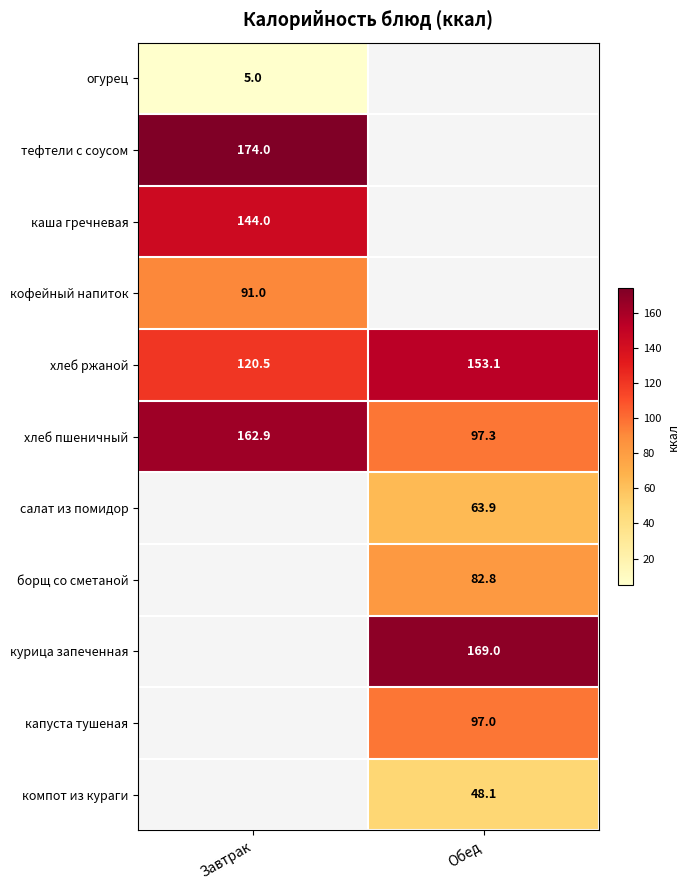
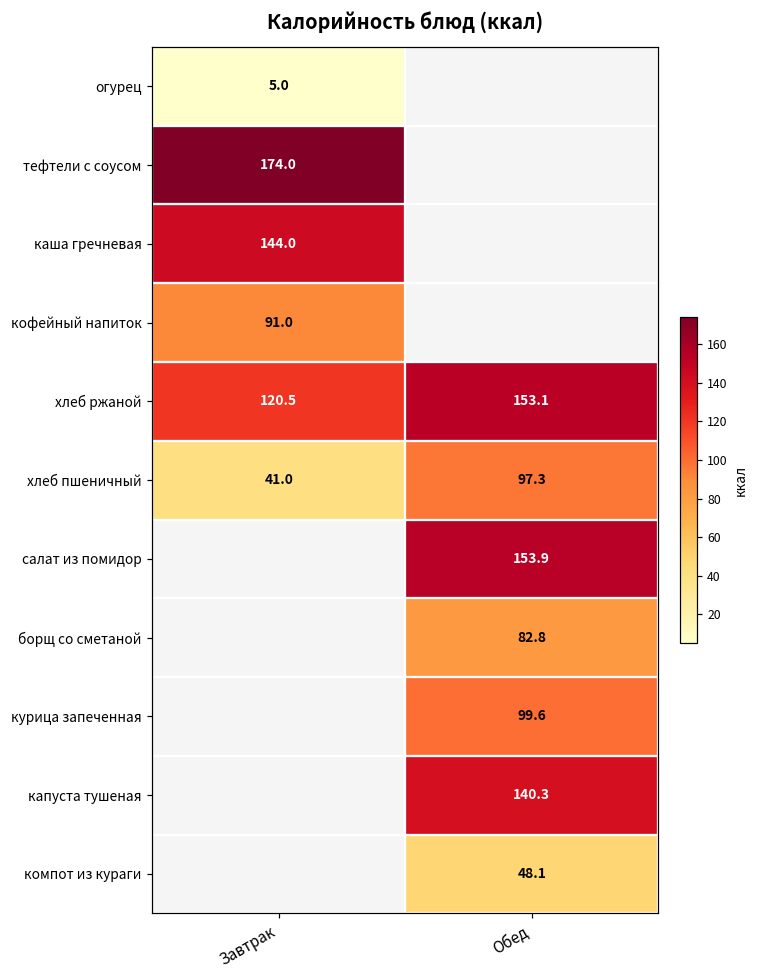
  {
    "огурец": {
      "Завтрак": 5.0
    },
    "тефтели с соусом": {
      "Завтрак": 174.0
    },
    "каша гречневая": {
      "Завтрак": 144.0
    },
    "кофейный напиток": {
      "Завтрак": 91.0
    },
    "хлеб ржаной": {
      "Завтрак": 120.5,
      "Обед": 153.1
    },
    "хлеб пшеничный": {
-     "Завтрак": 162.9,
+     "Завтрак": 41.0,
      "Обед": 97.3
    },
    "салат из помидор": {
-     "Обед": 63.9
+     "Обед": 153.9
    },
    "борщ со сметаной": {
      "Обед": 82.8
    },
    "курица запеченная": {
-     "Обед": 169.0
+     "Обед": 99.6
    },
    "капуста тушеная": {
-     "Обед": 97.0
+     "Обед": 140.3
    },
    "компот из кураги": {
      "Обед": 48.1
    }
  }
